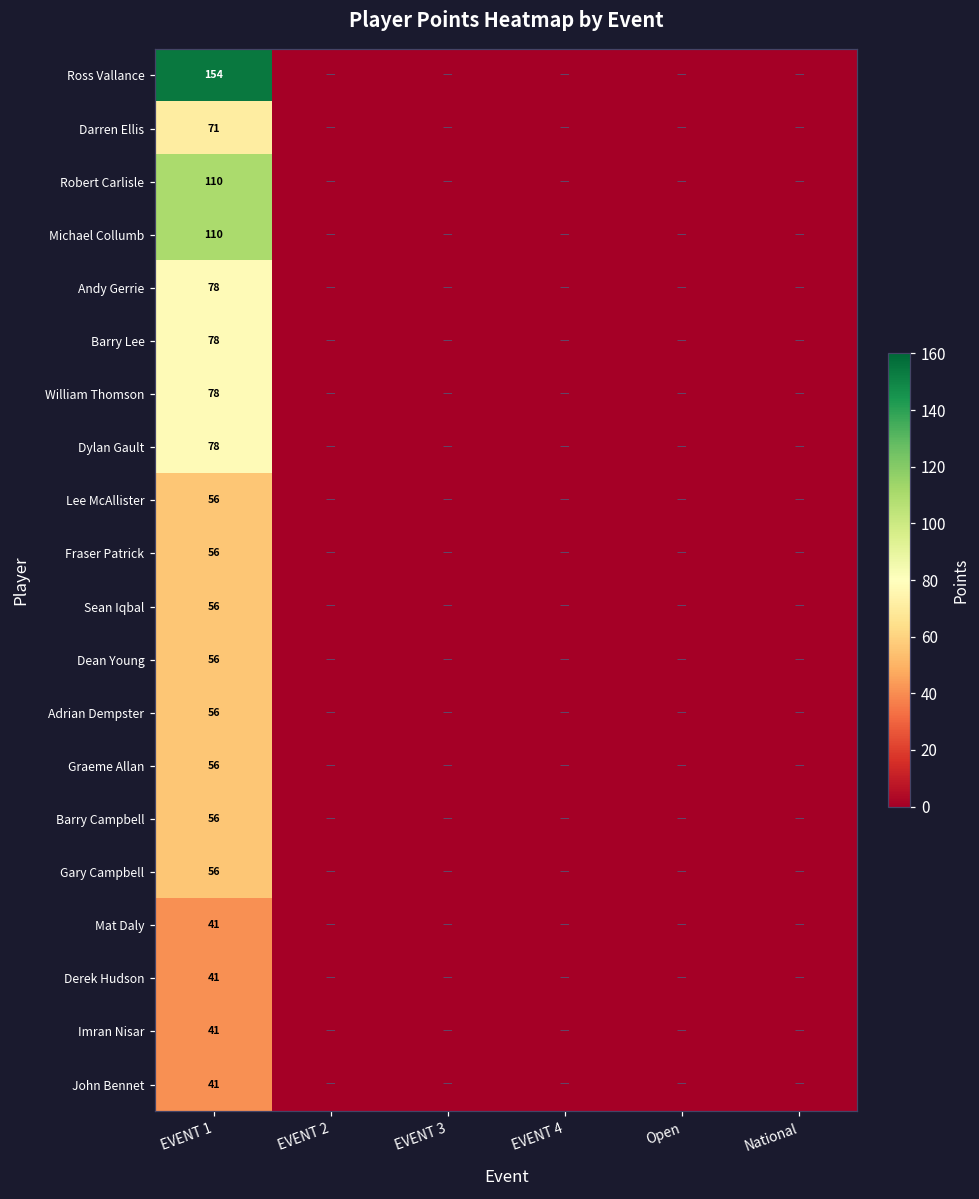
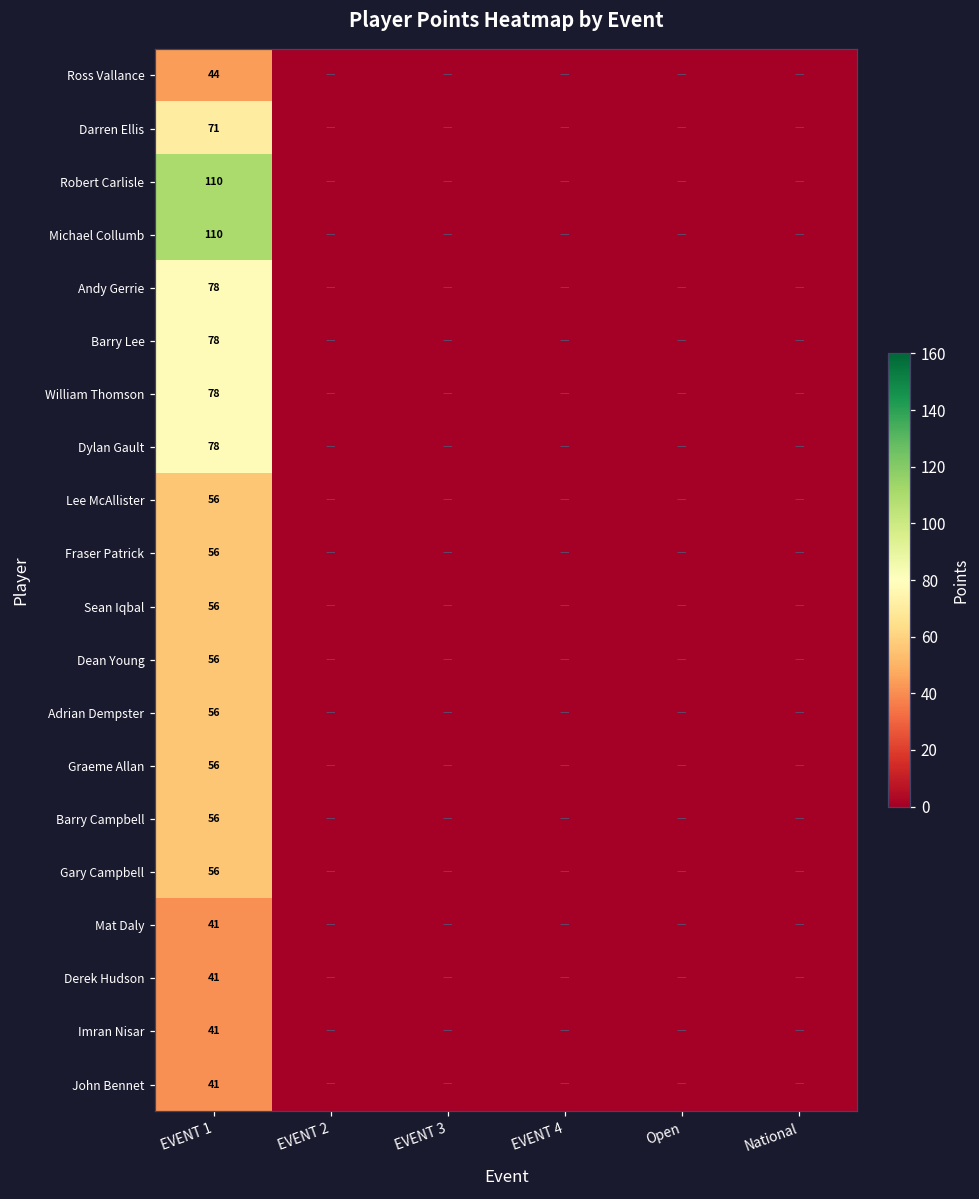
  {
    "Ross Vallance": {
-     "EVENT 1": 154
+     "EVENT 1": 44
    },
    "Darren Ellis": {
      "EVENT 1": 71
    },
    "Robert Carlisle": {
      "EVENT 1": 110
    },
    "Michael Collumb": {
      "EVENT 1": 110
    },
    "Andy Gerrie": {
      "EVENT 1": 78
    },
    "Barry Lee": {
      "EVENT 1": 78
    },
    "William Thomson": {
      "EVENT 1": 78
    },
    "Dylan Gault": {
      "EVENT 1": 78
    },
    "Lee McAllister": {
      "EVENT 1": 56
    },
    "Fraser Patrick": {
      "EVENT 1": 56
    },
    "Sean Iqbal": {
      "EVENT 1": 56
    },
    "Dean Young": {
      "EVENT 1": 56
    },
    "Adrian Dempster": {
      "EVENT 1": 56
    },
    "Graeme Allan": {
      "EVENT 1": 56
    },
    "Barry Campbell": {
      "EVENT 1": 56
    },
    "Gary Campbell": {
      "EVENT 1": 56
    },
    "Mat Daly": {
      "EVENT 1": 41
    },
    "Derek Hudson": {
      "EVENT 1": 41
    },
    "Imran Nisar": {
      "EVENT 1": 41
    },
    "John Bennet": {
      "EVENT 1": 41
    }
  }
